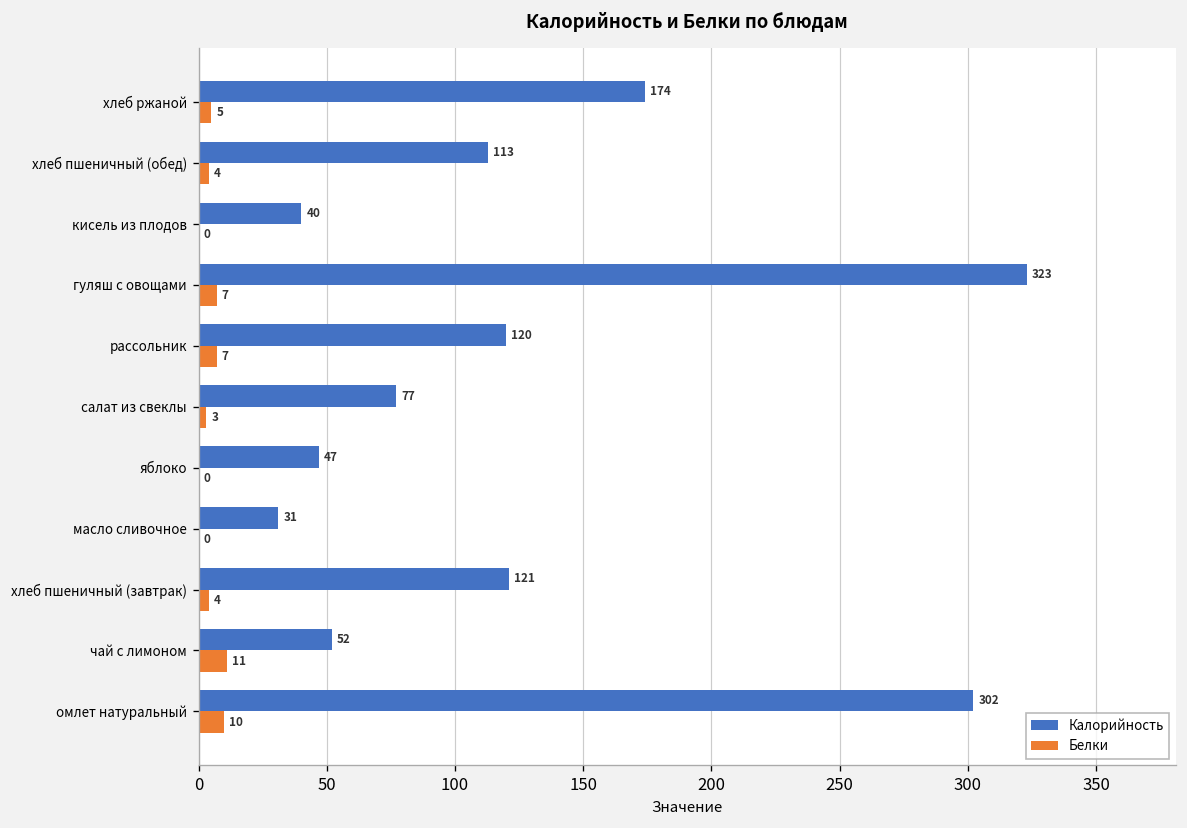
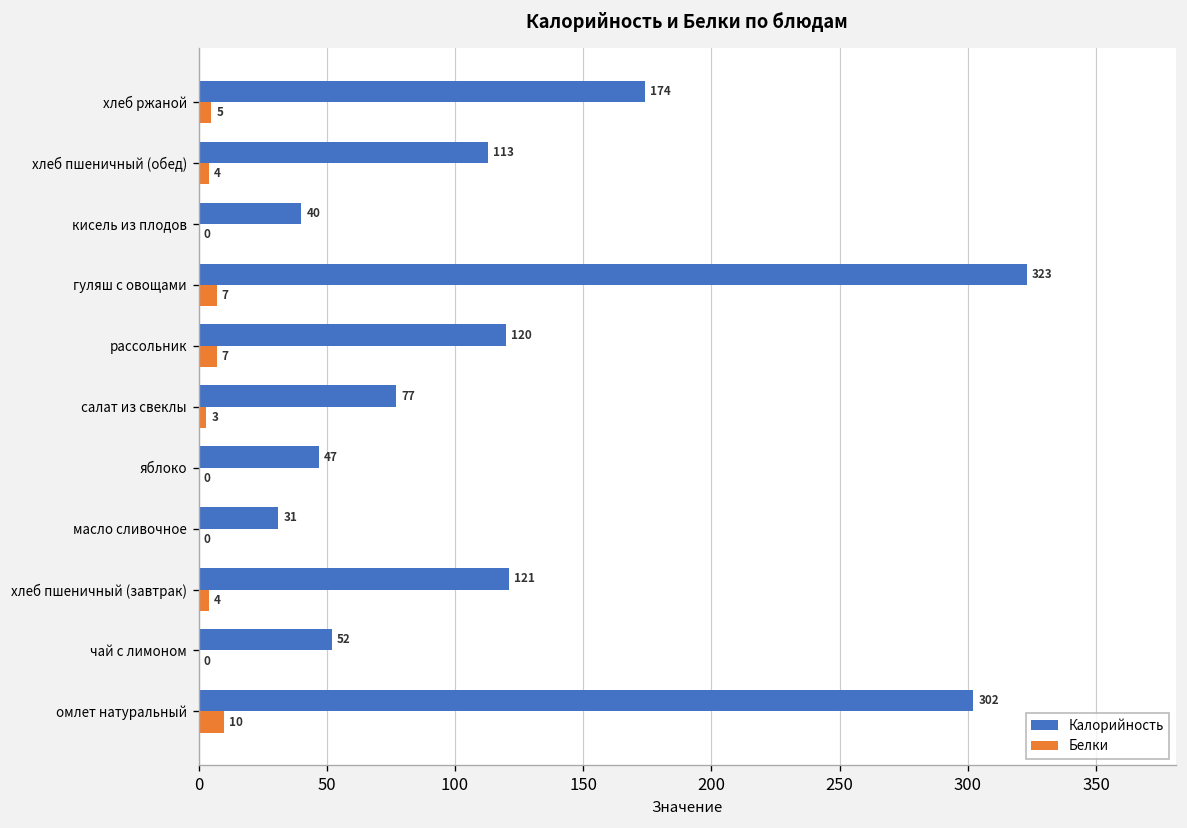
  {
    "Калорийность": {
      "хлеб ржаной": 174,
      "хлеб пшеничный (обед)": 113,
      "кисель из плодов": 40,
      "гуляш с овощами": 323,
      "рассольник": 120,
      "салат из свеклы": 77,
      "яблоко": 47,
      "масло сливочное": 31,
      "хлеб пшеничный (завтрак)": 121,
      "чай с лимоном": 52,
      "омлет натуральный": 302
    },
    "Белки": {
      "хлеб ржаной": 5,
      "хлеб пшеничный (обед)": 4,
      "кисель из плодов": 0,
      "гуляш с овощами": 7,
      "рассольник": 7,
      "салат из свеклы": 3,
      "яблоко": 0,
      "масло сливочное": 0,
      "хлеб пшеничный (завтрак)": 4,
-     "чай с лимоном": 11,
+     "чай с лимоном": 0,
      "омлет натуральный": 10
    }
  }
